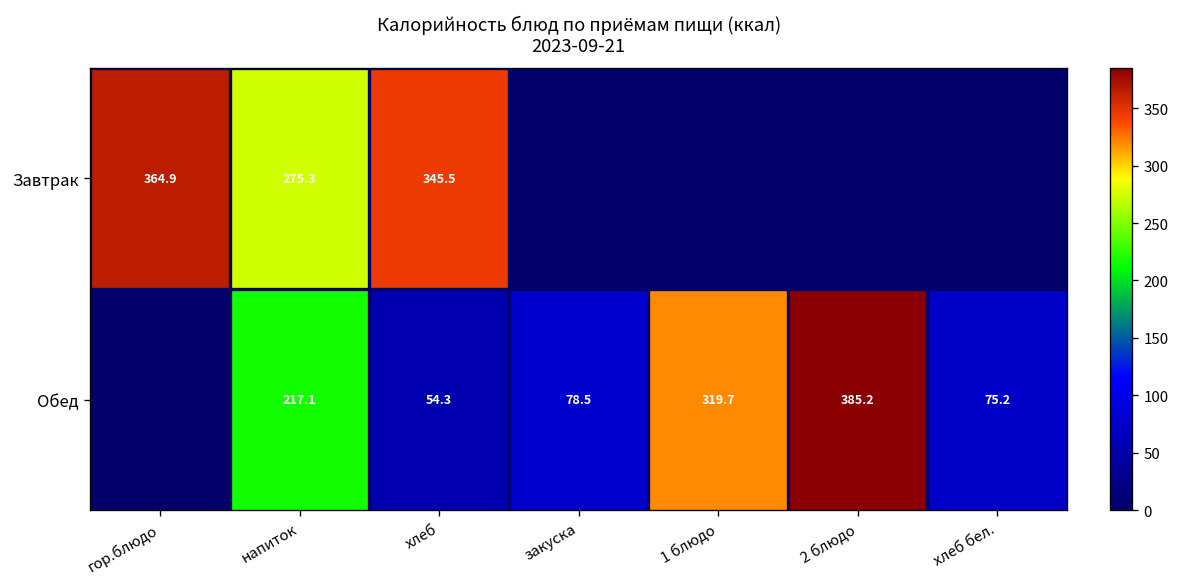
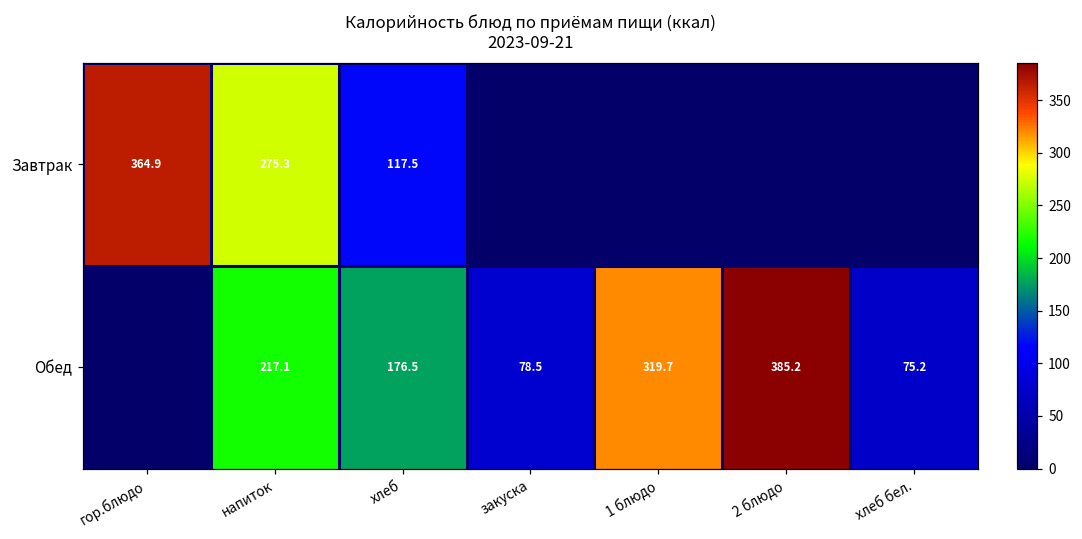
  {
    "Завтрак": {
      "гор.блюдо": 364.9,
      "напиток": 275.3,
-     "хлеб": 345.5
+     "хлеб": 117.5
    },
    "Обед": {
      "напиток": 217.1,
-     "хлеб": 54.3,
+     "хлеб": 176.5,
      "закуска": 78.5,
      "1 блюдо": 319.7,
      "2 блюдо": 385.2,
      "хлеб бел.": 75.2
    }
  }
